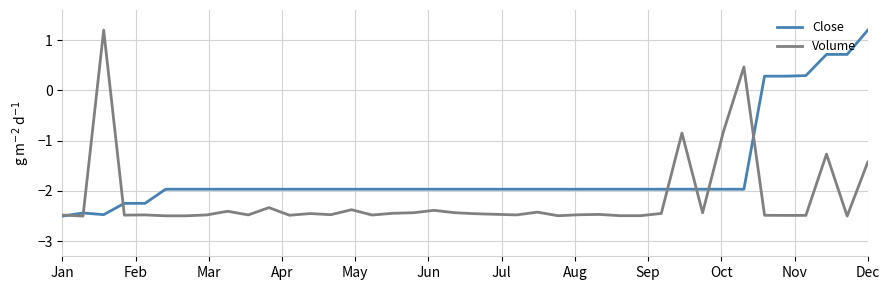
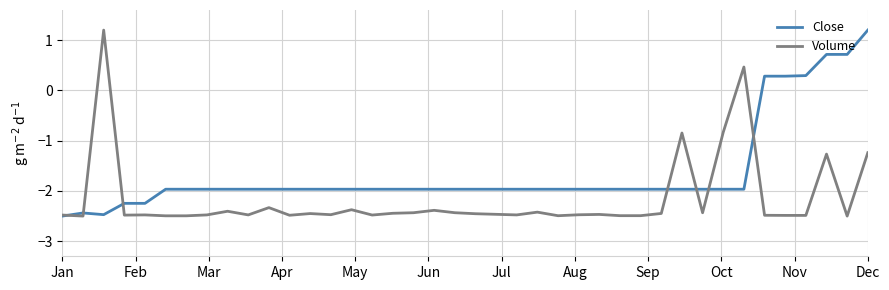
  {
    "Close": {
      "Dec": 1.2
    },
    "Volume": {
-     "Dec": -1.4
+     "Dec": -1.2
    }
  }
